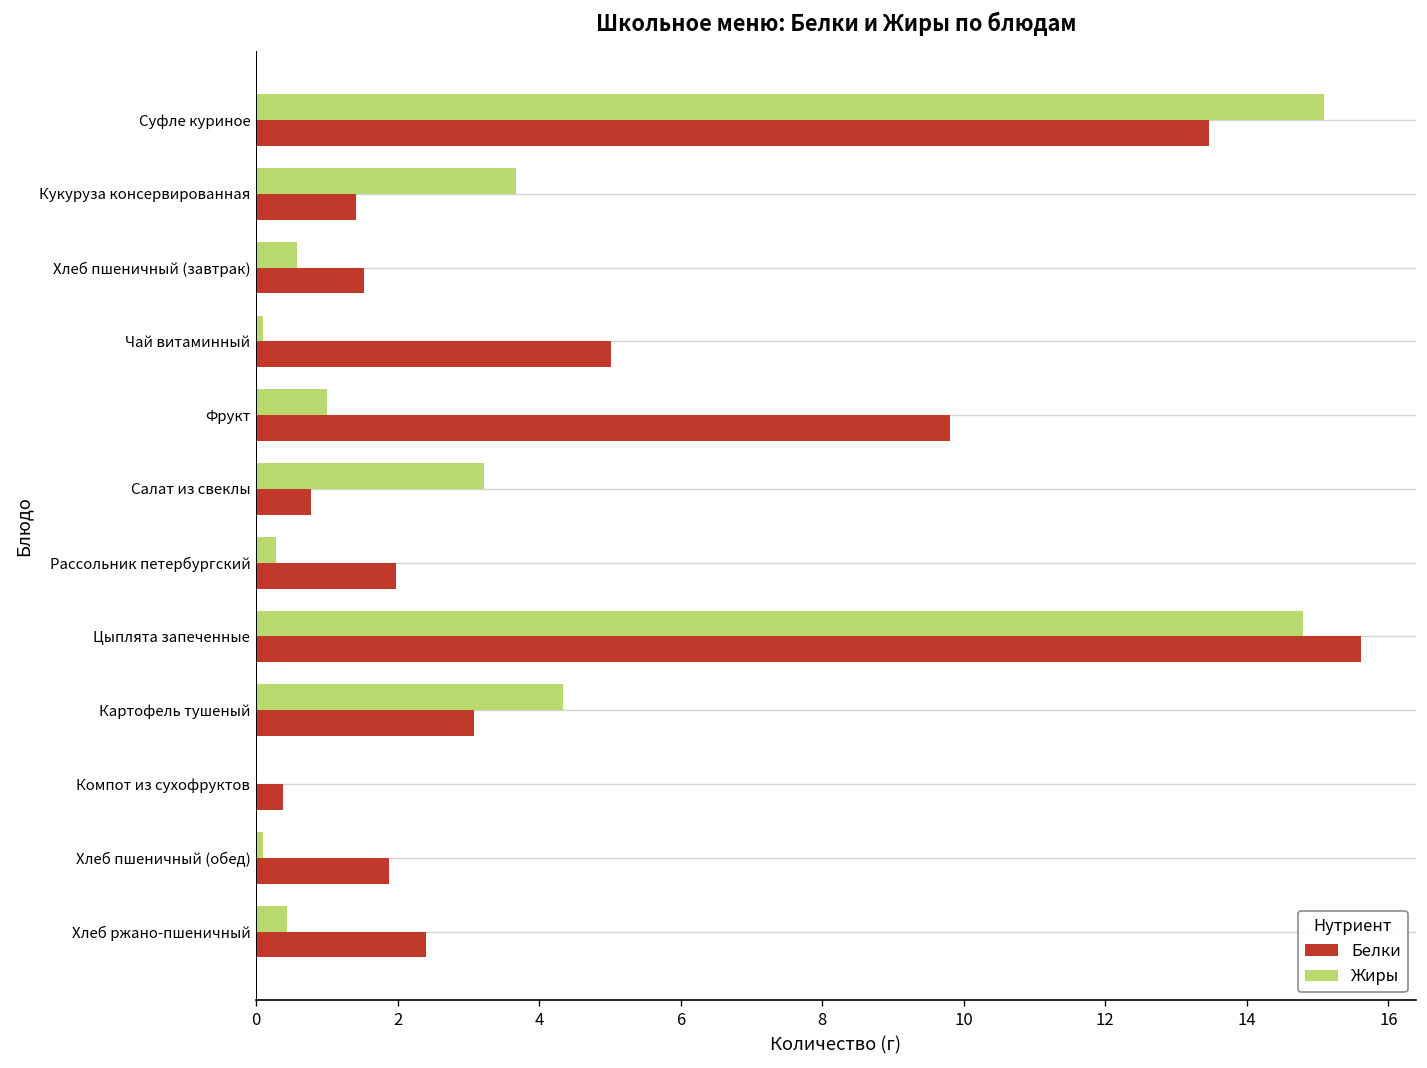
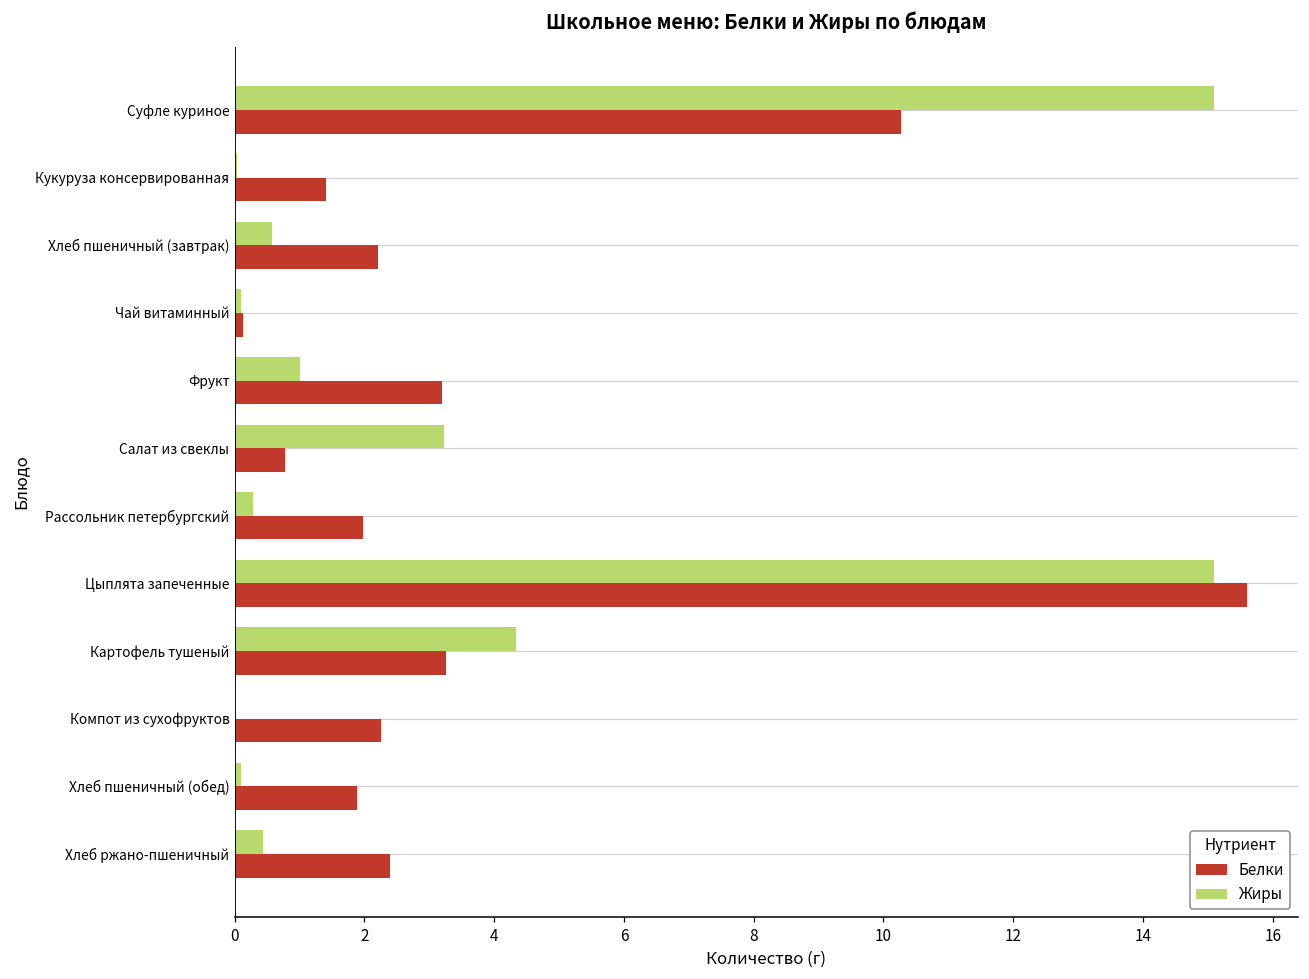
  {
    "Белки": {
-     "Суфле куриное": 13.5,
+     "Суфле куриное": 10.3,
      "Кукуруза консервированная": 1.4,
-     "Хлеб пшеничный (завтрак)": 1.5,
-     "Чай витаминный": 5.0,
-     "Фрукт": 9.8,
+     "Хлеб пшеничный (завтрак)": 2.2,
+     "Чай витаминный": 0.1,
+     "Фрукт": 3.2,
      "Салат из свеклы": 0.8,
      "Рассольник петербургский": 2.0,
      "Цыплята запеченные": 15.6,
-     "Картофель тушеный": 3.1,
-     "Компот из сухофруктов": 0.4,
+     "Картофель тушеный": 3.3,
+     "Компот из сухофруктов": 2.3,
      "Хлеб пшеничный (обед)": 1.9,
      "Хлеб ржано-пшеничный": 2.4
    },
    "Жиры": {
      "Суфле куриное": 15.1,
-     "Кукуруза консервированная": 3.7,
+     "Кукуруза консервированная": 0.0,
      "Хлеб пшеничный (завтрак)": 0.6,
      "Чай витаминный": 0.1,
      "Фрукт": 1.0,
      "Салат из свеклы": 3.2,
      "Рассольник петербургский": 0.3,
-     "Цыплята запеченные": 14.8,
+     "Цыплята запеченные": 15.1,
      "Картофель тушеный": 4.3,
      "Компот из сухофруктов": 0.0,
      "Хлеб пшеничный (обед)": 0.1,
      "Хлеб ржано-пшеничный": 0.4
    }
  }
